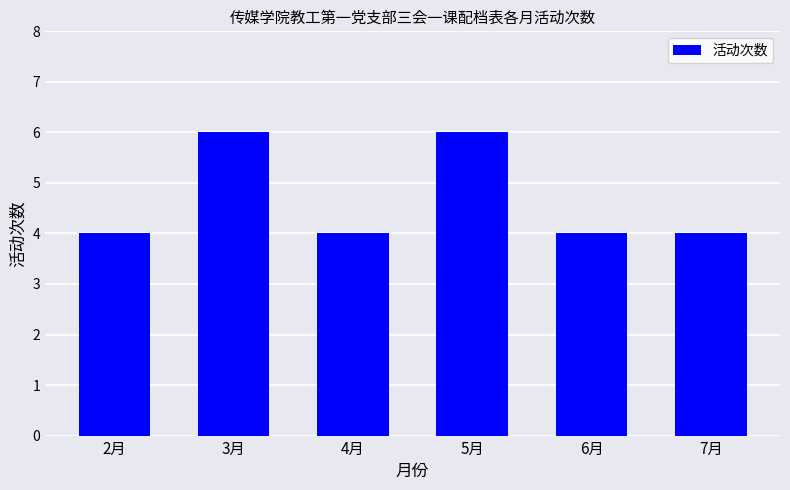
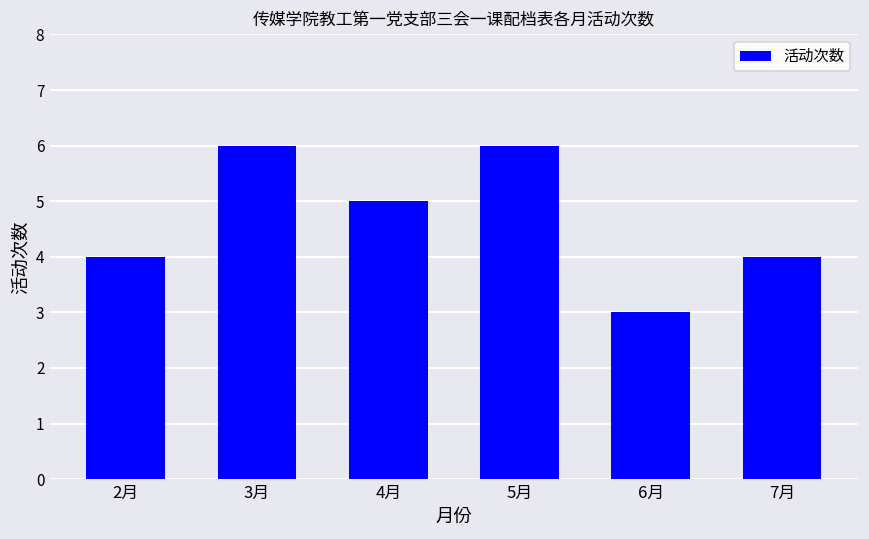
  {
    "2月": 4,
    "3月": 6,
-   "4月": 4,
+   "4月": 5,
    "5月": 6,
-   "6月": 4,
+   "6月": 3,
    "7月": 4
  }
